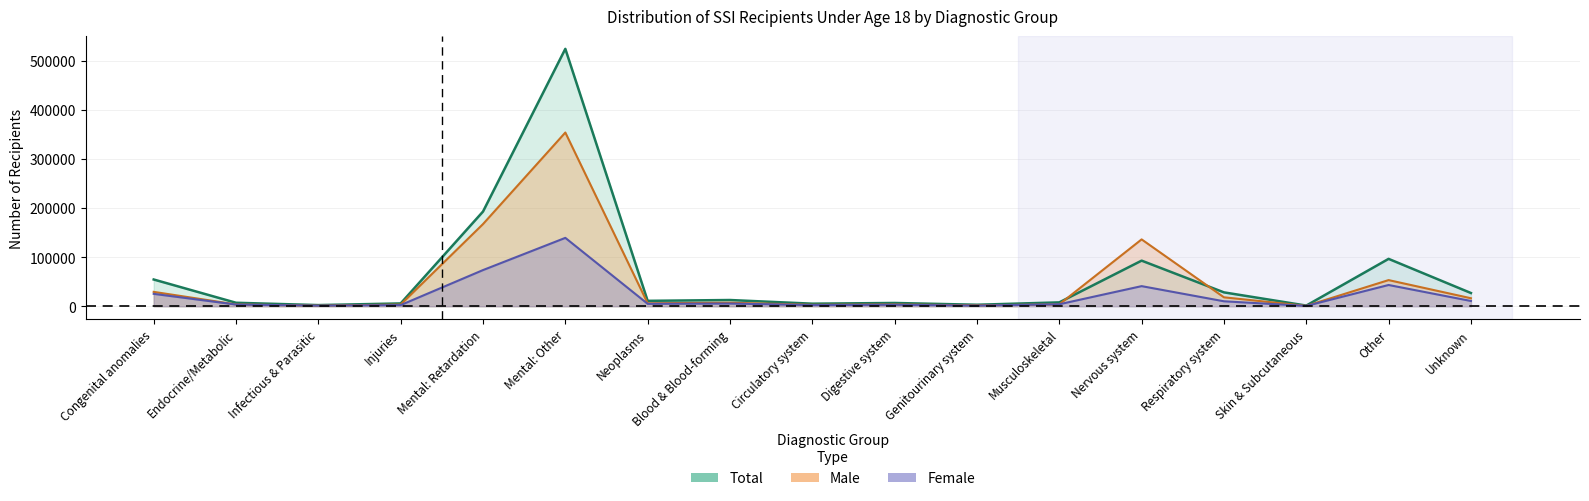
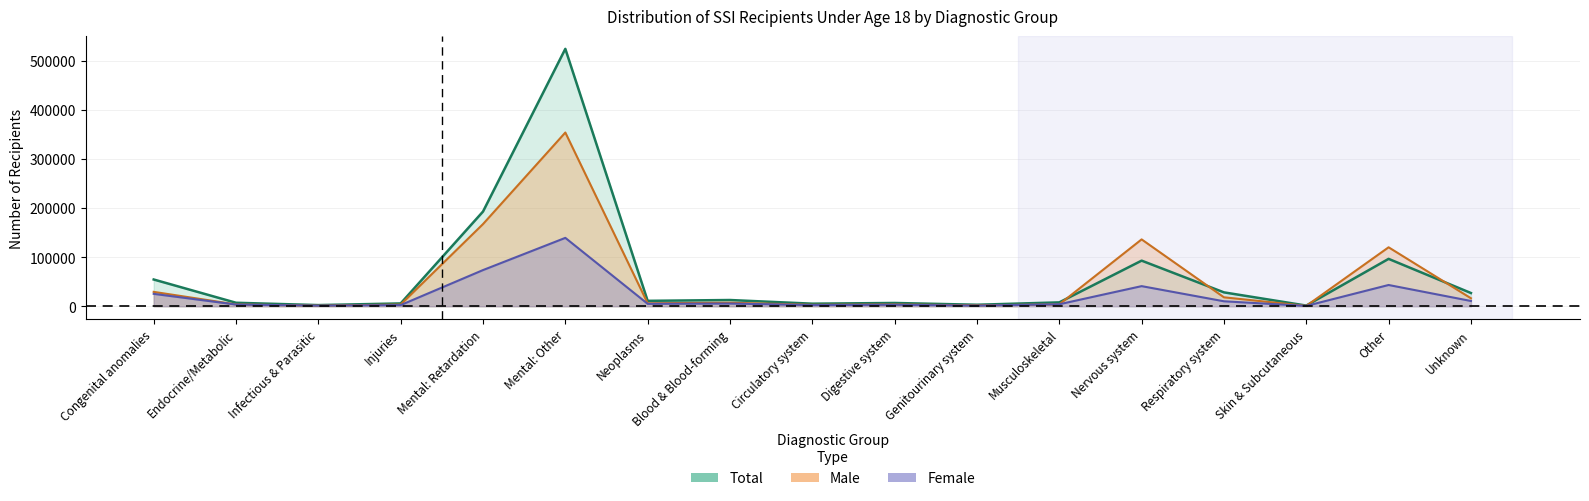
  {
    "Male": {
      "Mental: Retardation": 170000,
      "Mental: Other": 350000,
      "Nervous system": 140000,
      "Respiratory system": 20000,
-     "Other": 50000,
+     "Other": 120000,
      "Unknown": 20000
    }
  }
